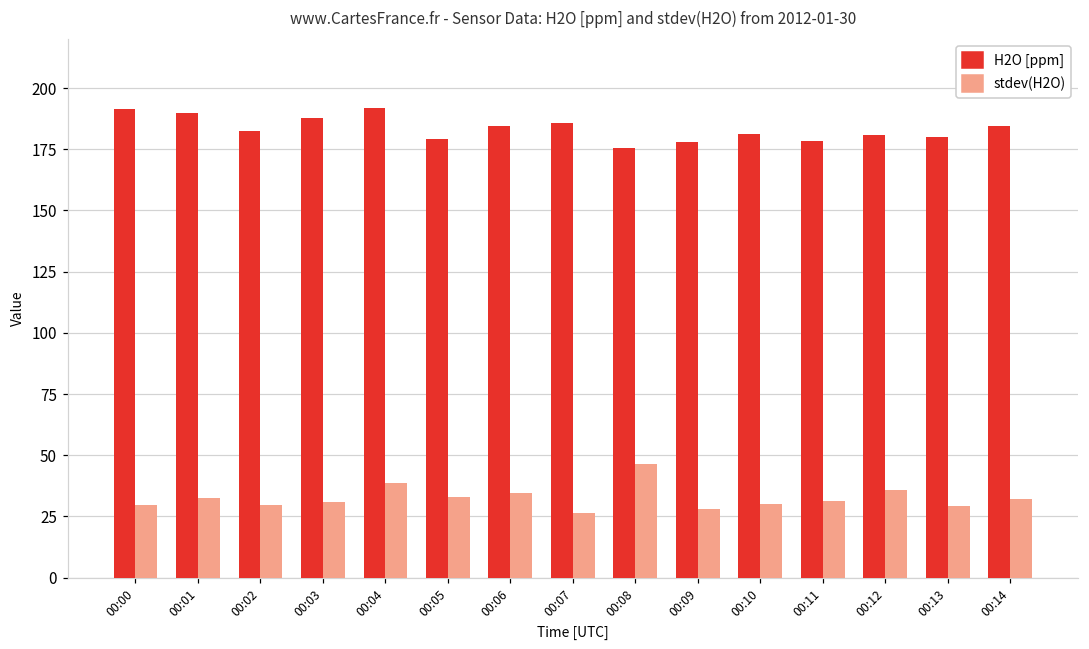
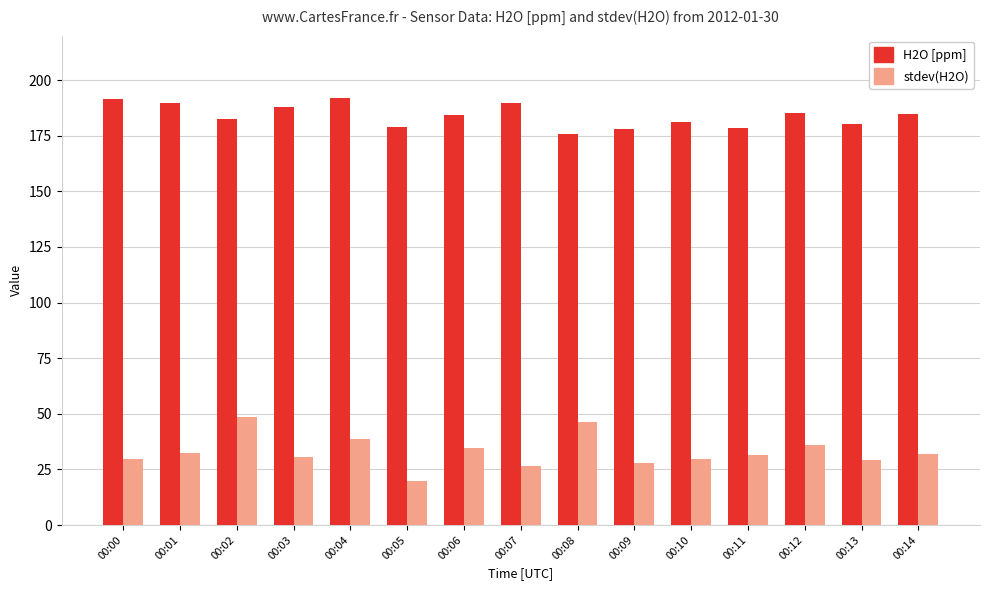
  {
    "H2O [ppm]": {
      "00:00": 191,
      "00:01": 190,
      "00:02": 182,
      "00:03": 188,
      "00:04": 192,
      "00:05": 179,
      "00:06": 184,
-     "00:07": 186,
+     "00:07": 190,
      "00:08": 176,
      "00:09": 178,
      "00:10": 181,
      "00:11": 178,
-     "00:12": 181,
+     "00:12": 185,
      "00:13": 180,
      "00:14": 185
    },
    "stdev(H2O)": {
      "00:00": 30,
      "00:01": 33,
-     "00:02": 30,
+     "00:02": 49,
      "00:03": 31,
      "00:04": 39,
-     "00:05": 33,
+     "00:05": 20,
      "00:06": 35,
      "00:07": 27,
      "00:08": 47,
      "00:09": 28,
      "00:10": 30,
      "00:11": 31,
      "00:12": 36,
      "00:13": 29,
      "00:14": 32
    }
  }
